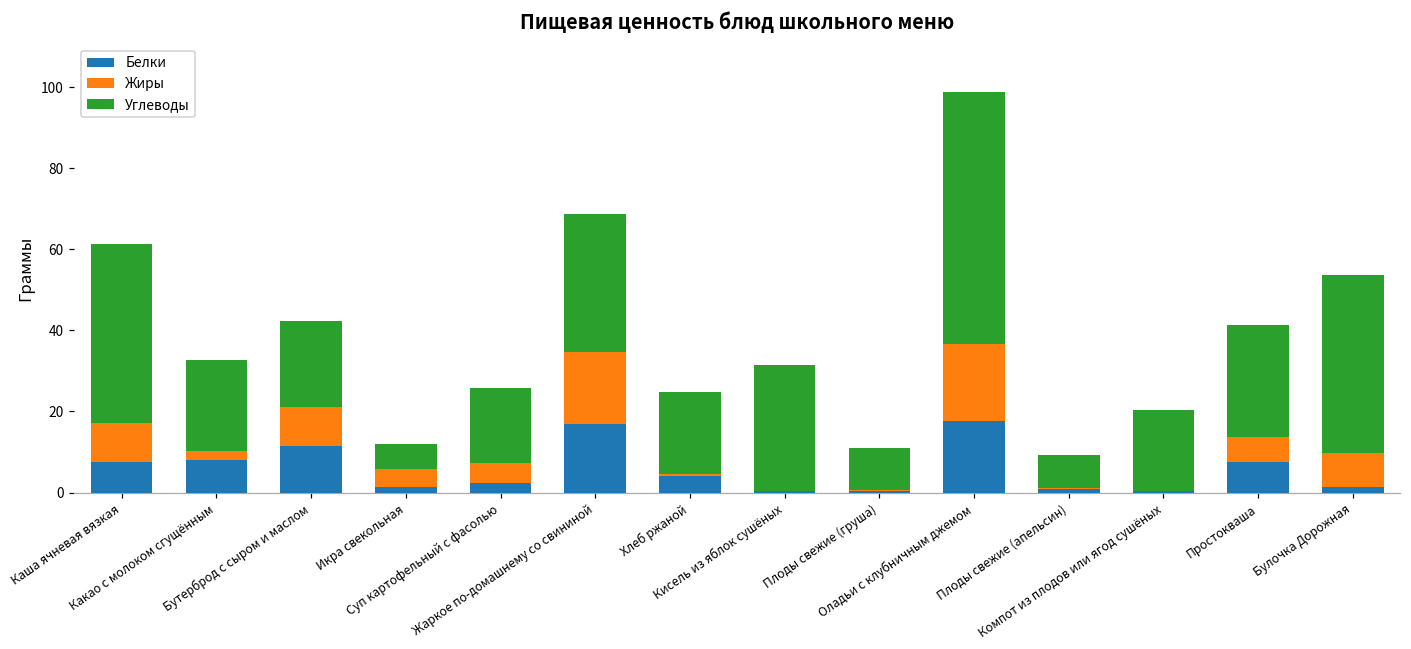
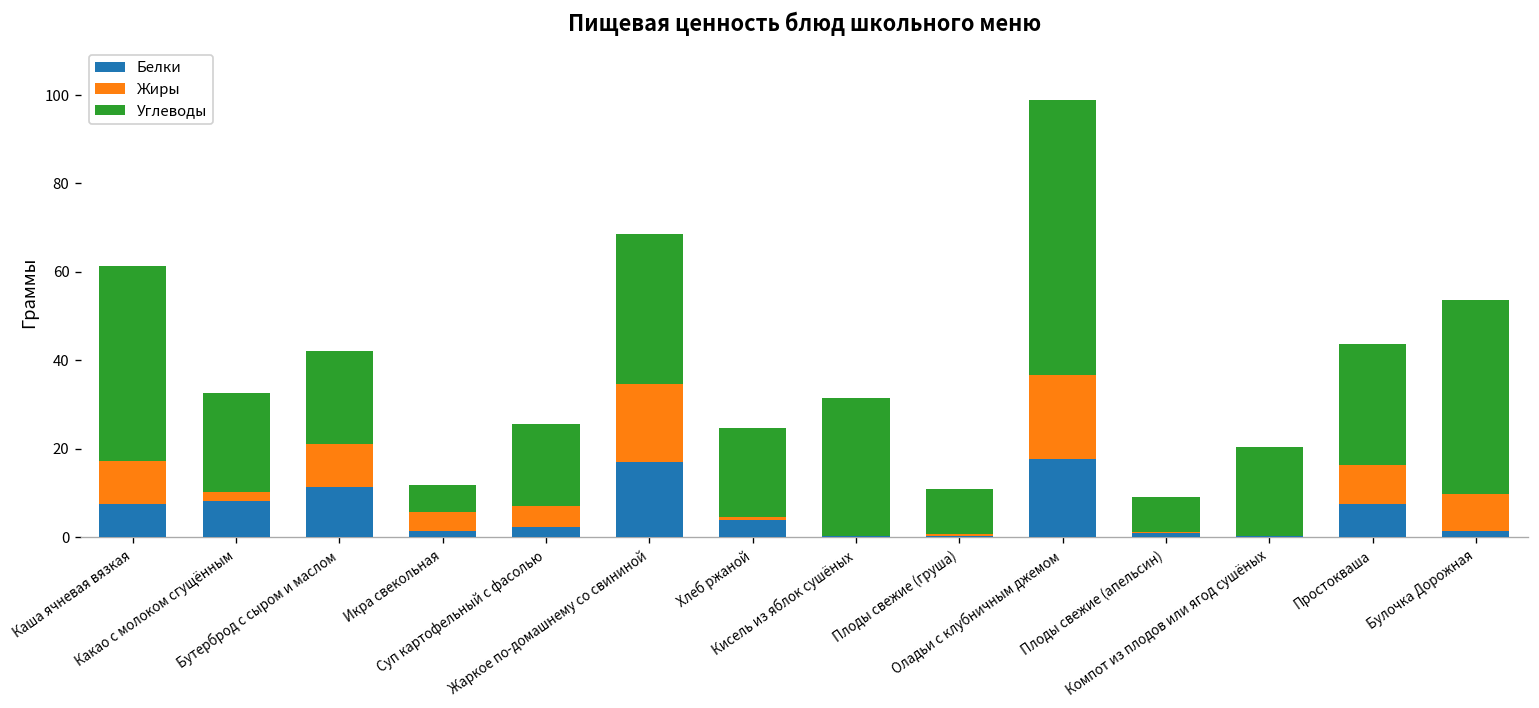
  {
    "Белки": {
      "Каша ячневая вязкая": 8,
      "Какао с молоком сгущённым": 8,
      "Бутерброд с сыром и маслом": 11,
      "Икра свекольная": 1,
      "Суп картофельный с фасолью": 2,
      "Жаркое по-домашнему со свининой": 17,
      "Хлеб ржаной": 4,
      "Оладьи с клубничным джемом": 18,
      "Плоды свежие (апельсин)": 1,
      "Простокваша": 8,
      "Булочка Дорожная": 1
    },
    "Жиры": {
      "Каша ячневая вязкая": 10,
      "Какао с молоком сгущённым": 2,
      "Бутерброд с сыром и маслом": 10,
      "Икра свекольная": 4,
      "Суп картофельный с фасолью": 5,
      "Жаркое по-домашнему со свининой": 18,
      "Хлеб ржаной": 1,
      "Кисель из яблок сушёных": 0,
      "Оладьи с клубничным джемом": 19,
      "Компот из плодов или ягод сушёных": 0,
-     "Простокваша": 6,
+     "Простокваша": 9,
      "Булочка Дорожная": 8
    },
    "Углеводы": {
      "Каша ячневая вязкая": 44,
      "Какао с молоком сгущённым": 22,
      "Бутерброд с сыром и маслом": 21,
      "Икра свекольная": 6,
      "Суп картофельный с фасолью": 19,
      "Жаркое по-домашнему со свининой": 34,
      "Хлеб ржаной": 20,
      "Кисель из яблок сушёных": 31,
      "Плоды свежие (груша)": 10,
      "Оладьи с клубничным джемом": 62,
      "Плоды свежие (апельсин)": 8,
      "Компот из плодов или ягод сушёных": 20,
      "Простокваша": 28,
      "Булочка Дорожная": 44
    }
  }
